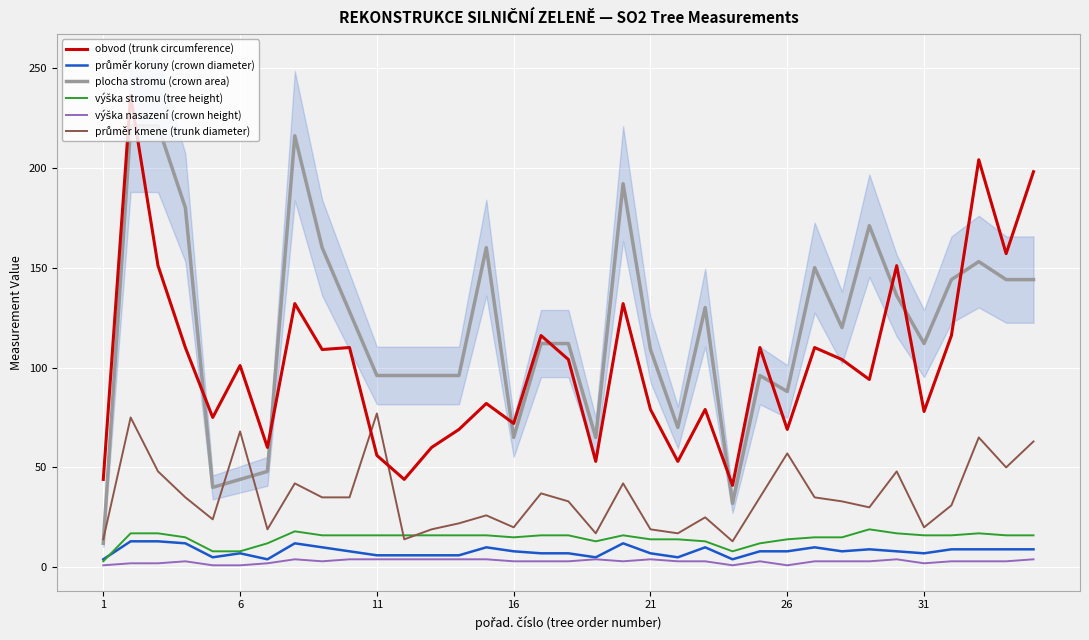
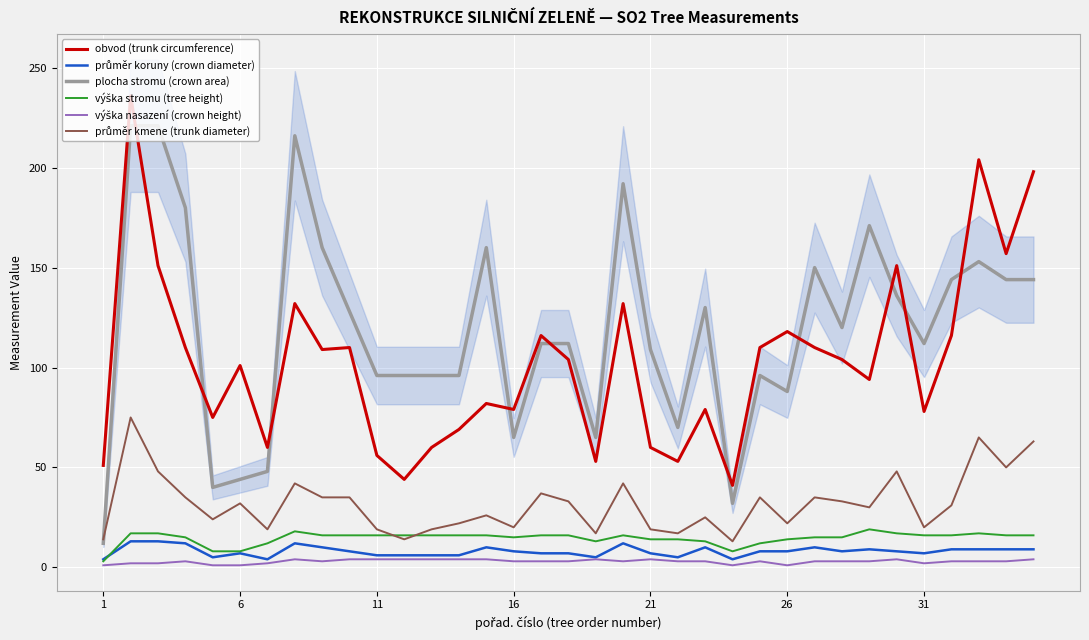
  {
    "obvod (trunk circumference)": {
-     "1": 44,
+     "1": 51,
      "6": 101,
      "11": 56,
-     "16": 72,
-     "21": 79,
-     "26": 69,
+     "16": 79,
+     "21": 60,
+     "26": 118,
      "31": 78
    },
    "plocha stromu (crown area)": {
      "1": 12,
      "6": 44,
      "11": 96,
      "16": 65,
      "21": 109,
      "26": 88,
      "31": 112
    },
    "výška stromu (tree height)": {
      "11": 16,
      "16": 15,
      "21": 14,
      "26": 14,
      "31": 16
    },
    "výška nasazení (crown height)": {
      "1": 1,
      "6": 1,
      "11": 4,
      "16": 3,
      "21": 4,
      "26": 1,
      "31": 2
    },
    "průměr kmene (trunk diameter)": {
-     "6": 68,
-     "11": 77,
+     "6": 32,
+     "11": 19,
      "16": 20,
      "21": 19,
-     "26": 57,
+     "26": 22,
      "31": 20
    }
  }
